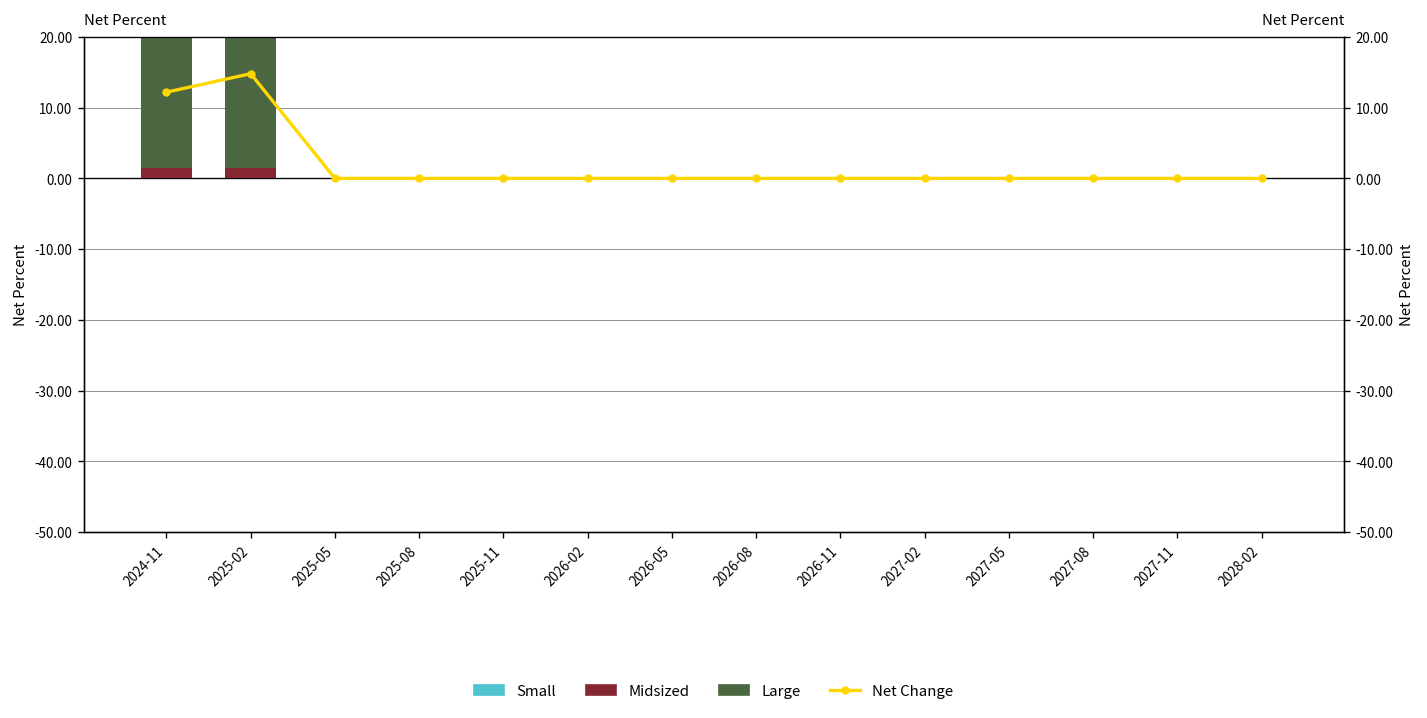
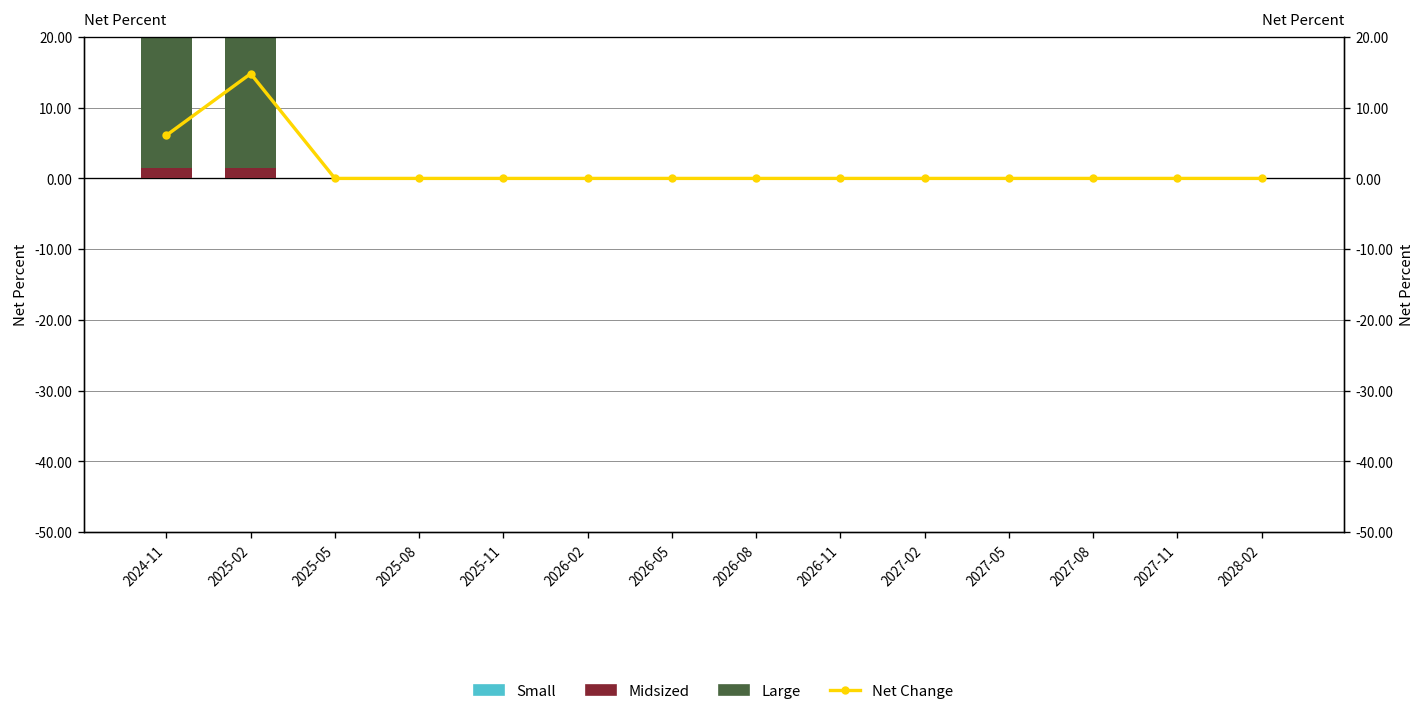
  {
    "Small": {
      "2025-05": 0,
      "2025-08": 0,
      "2025-11": 0,
      "2026-02": 0,
      "2026-05": 0,
      "2026-08": 0,
      "2026-11": 0,
      "2027-02": 0,
      "2027-05": 0,
      "2027-08": 0,
      "2027-11": 0,
      "2028-02": 0
    },
    "Midsized": {
      "2024-11": 1,
      "2025-02": 1,
      "2025-05": 0,
      "2025-08": 0,
      "2025-11": 0,
      "2026-02": 0,
      "2026-05": 0,
      "2026-08": 0,
      "2026-11": 0,
      "2027-02": 0,
      "2027-05": 0,
      "2027-08": 0,
      "2027-11": 0,
      "2028-02": 0
    },
    "Large": {
      "2024-11": 19,
      "2025-02": 19,
      "2025-05": 0,
      "2025-08": 0,
      "2025-11": 0,
      "2026-02": 0,
      "2026-05": 0,
      "2026-08": 0,
      "2026-11": 0,
      "2027-02": 0,
      "2027-05": 0,
      "2027-08": 0,
      "2027-11": 0,
      "2028-02": 0
    },
    "Net Change": {
-     "2024-11": 12,
+     "2024-11": 6,
      "2025-02": 15,
      "2025-05": 0,
      "2025-08": 0,
      "2025-11": 0,
      "2026-02": 0,
      "2026-05": 0,
      "2026-08": 0,
      "2026-11": 0,
      "2027-02": 0,
      "2027-05": 0,
      "2027-08": 0,
      "2027-11": 0,
      "2028-02": 0
    }
  }
